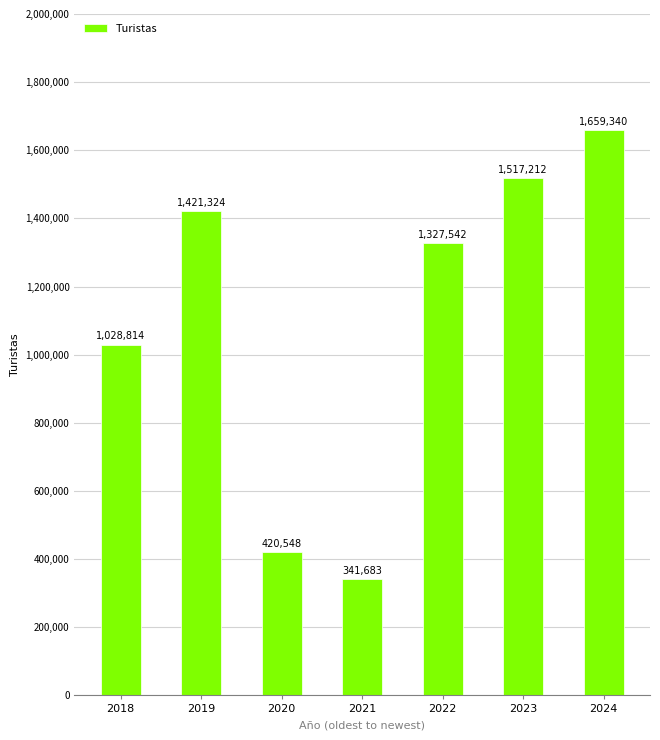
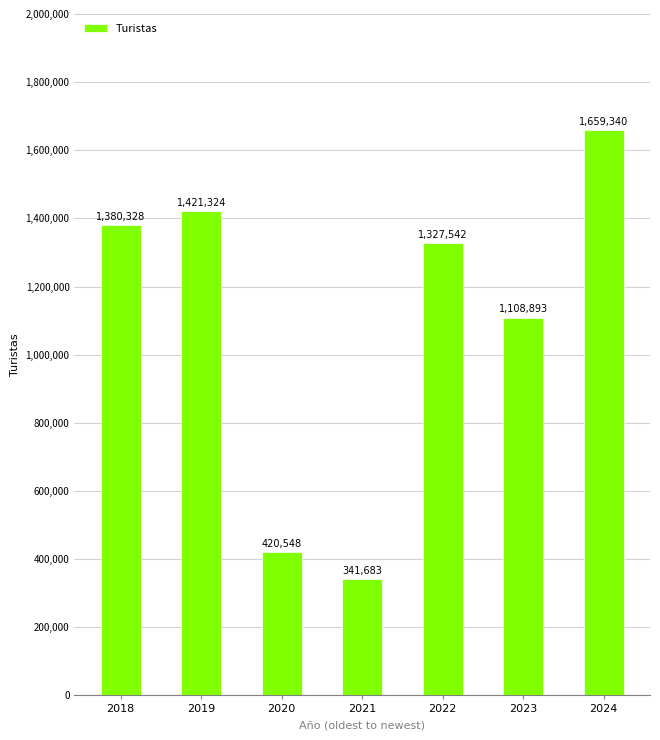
  {
-   "2018": "1,028,814",
+   "2018": "1,380,328",
    "2019": "1,421,324",
    "2020": "420,548",
    "2021": "341,683",
    "2022": "1,327,542",
-   "2023": "1,517,212",
+   "2023": "1,108,893",
    "2024": "1,659,340"
  }
